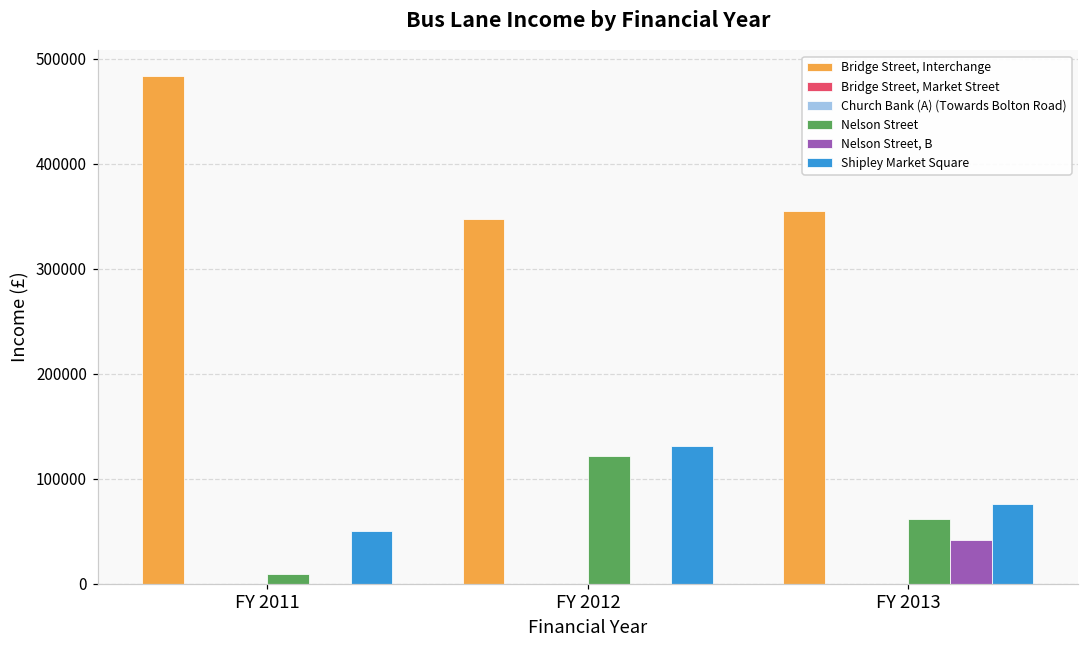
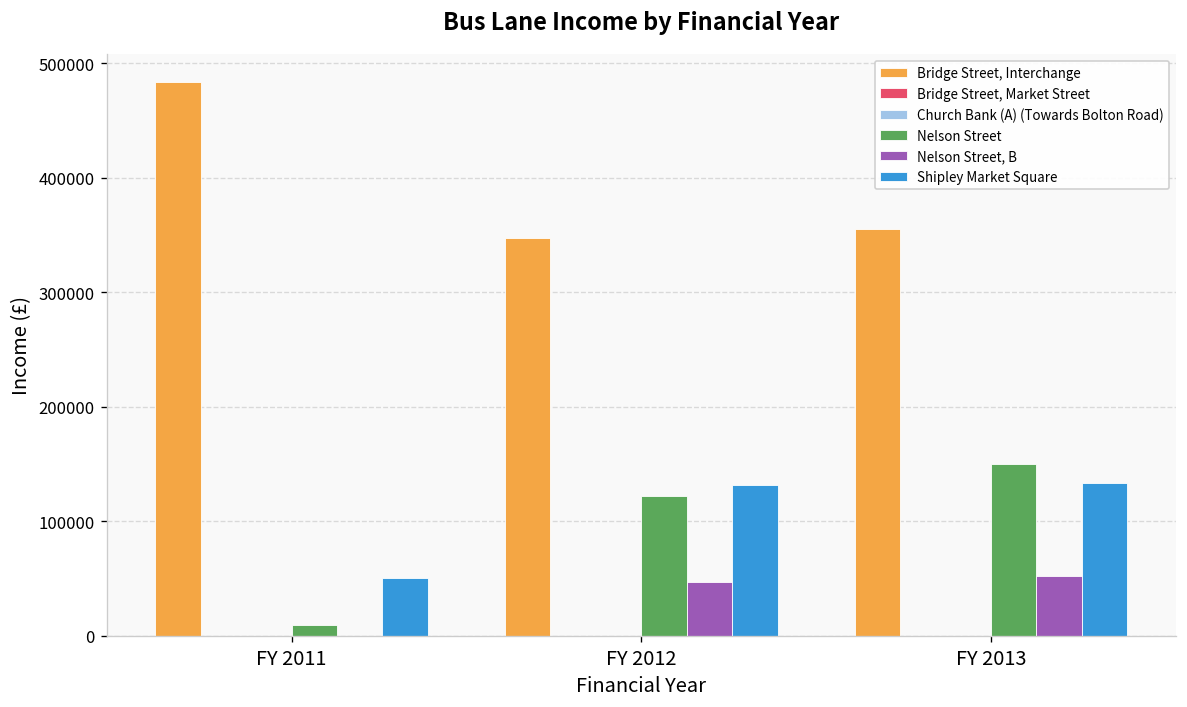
  {
    "Bridge Street, Interchange": {
      "FY 2011": 480000,
      "FY 2012": 350000,
      "FY 2013": 350000
    },
    "Bridge Street, Market Street": {
      "FY 2011": 0,
      "FY 2012": 0,
      "FY 2013": 0
    },
    "Church Bank (A) (Towards Bolton Road)": {
      "FY 2011": 0,
      "FY 2012": 0,
      "FY 2013": 0
    },
    "Nelson Street": {
      "FY 2011": 10000,
      "FY 2012": 120000,
-     "FY 2013": 60000
+     "FY 2013": 150000
    },
    "Nelson Street, B": {
      "FY 2011": 0,
-     "FY 2012": 0,
-     "FY 2013": 40000
+     "FY 2012": 50000,
+     "FY 2013": 50000
    },
    "Shipley Market Square": {
      "FY 2011": 50000,
      "FY 2012": 130000,
-     "FY 2013": 80000
+     "FY 2013": 130000
    }
  }
